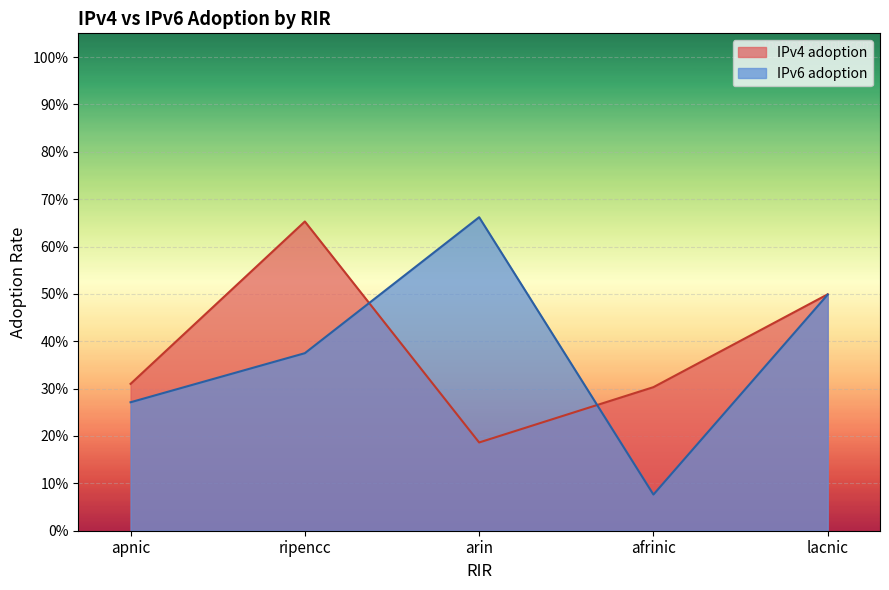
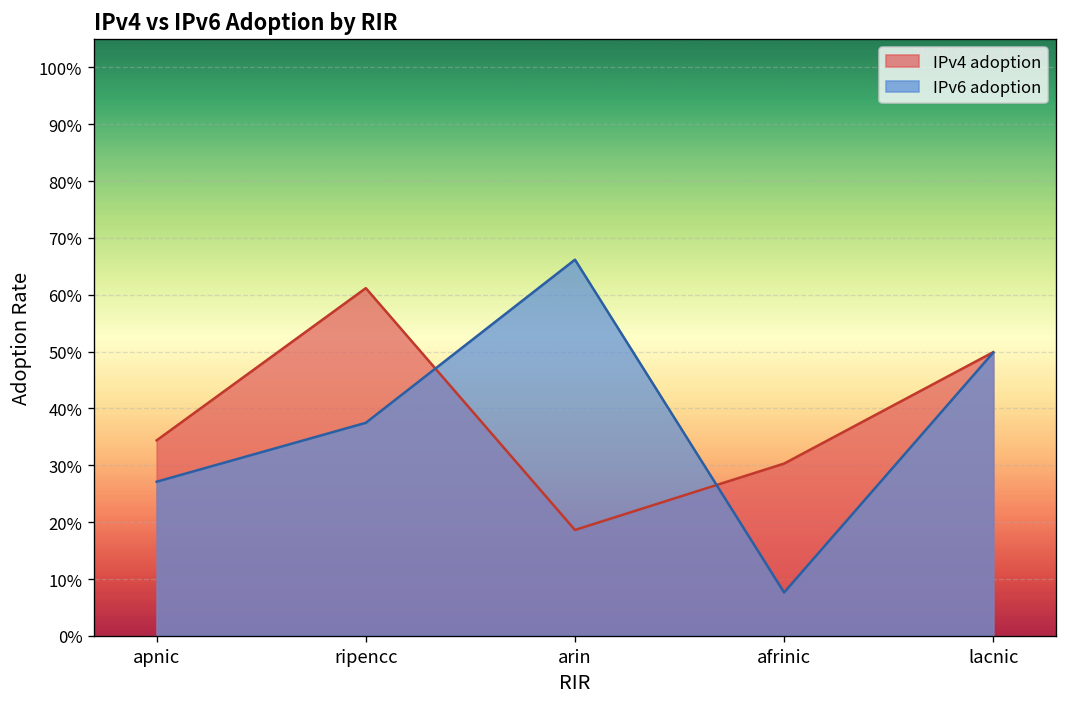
  {
    "IPv4 adoption": {
-     "apnic": "31%",
-     "ripencc": "65%",
+     "apnic": "34%",
+     "ripencc": "61%",
      "arin": "19%",
      "afrinic": "30%"
    },
    "IPv6 adoption": {
      "apnic": "27%",
      "ripencc": "37%",
      "arin": "66%",
      "afrinic": "8%"
    }
  }
